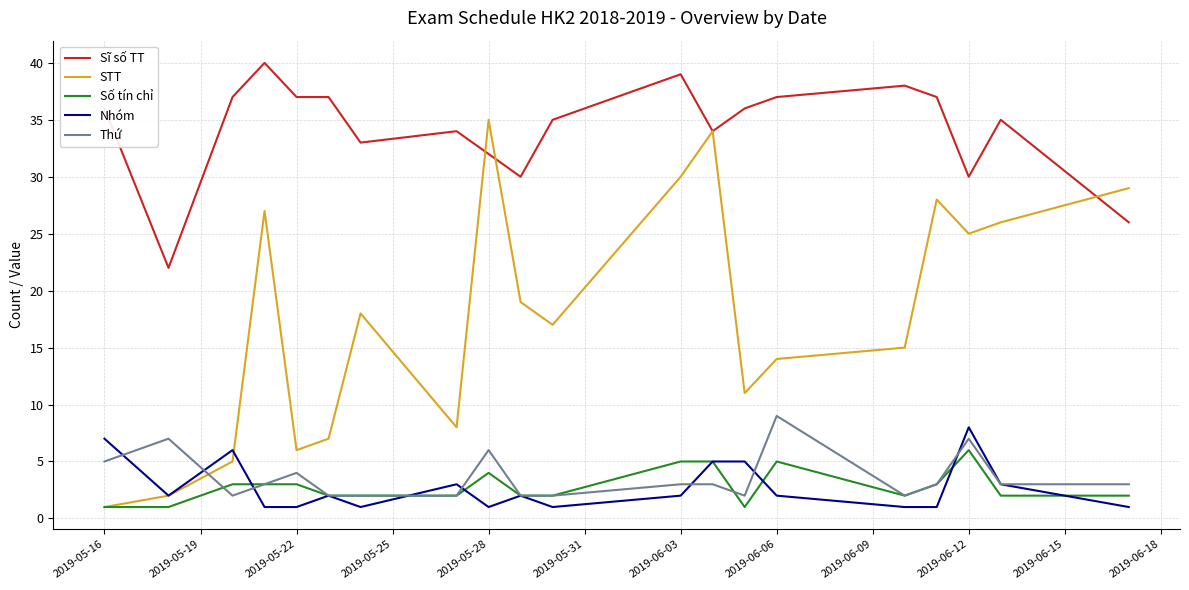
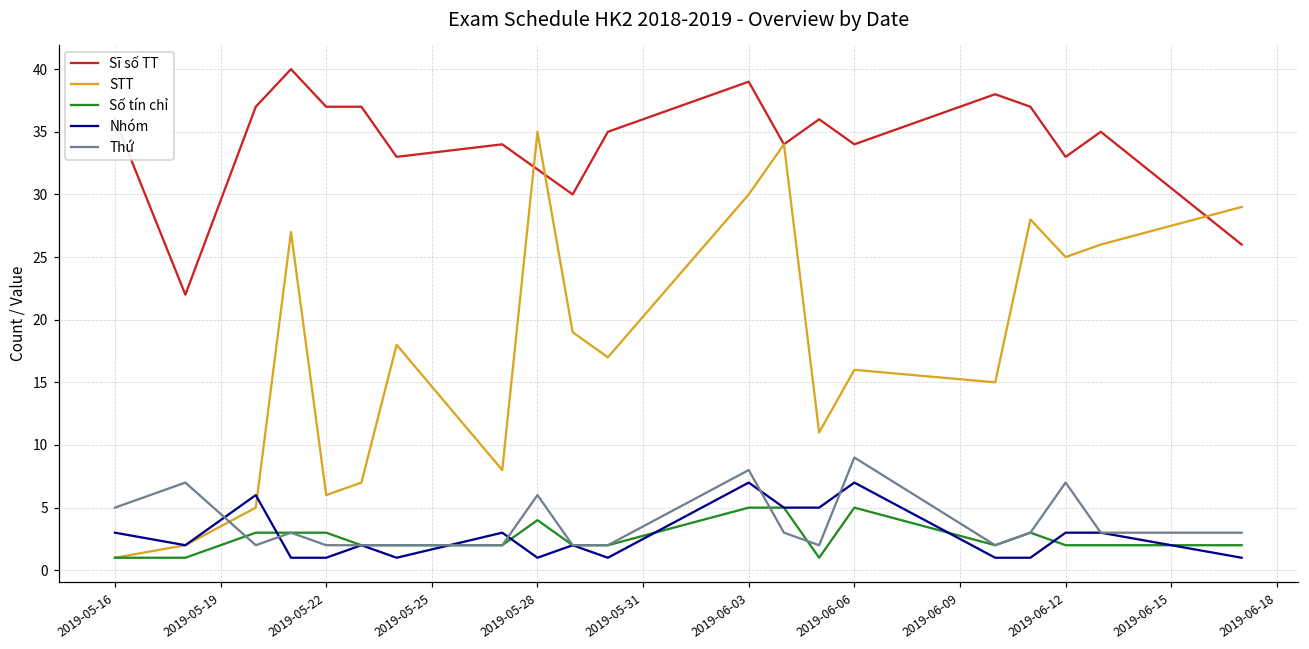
  {
    "Sĩ số TT": {
      "2019-05-22": 37,
      "2019-05-28": 32,
      "2019-06-03": 39,
-     "2019-06-06": 37,
-     "2019-06-12": 30
+     "2019-06-06": 34,
+     "2019-06-12": 33
    },
    "STT": {
      "2019-05-22": 6,
      "2019-05-28": 35,
      "2019-06-03": 30,
-     "2019-06-06": 14,
+     "2019-06-06": 16,
      "2019-06-12": 25
    },
    "Số tín chỉ": {
      "2019-05-22": 3,
      "2019-05-28": 4,
      "2019-06-03": 5,
      "2019-06-06": 5,
-     "2019-06-12": 6
+     "2019-06-12": 2
    },
    "Nhóm": {
-     "2019-05-16": 7,
+     "2019-05-16": 3,
      "2019-05-22": 1,
      "2019-05-28": 1,
-     "2019-06-03": 2,
-     "2019-06-06": 2,
-     "2019-06-12": 8
+     "2019-06-03": 7,
+     "2019-06-06": 7,
+     "2019-06-12": 3
    },
    "Thứ": {
      "2019-05-16": 5,
-     "2019-05-22": 4,
+     "2019-05-22": 2,
      "2019-05-28": 6,
-     "2019-06-03": 3,
+     "2019-06-03": 8,
      "2019-06-06": 9,
      "2019-06-12": 7
    }
  }
